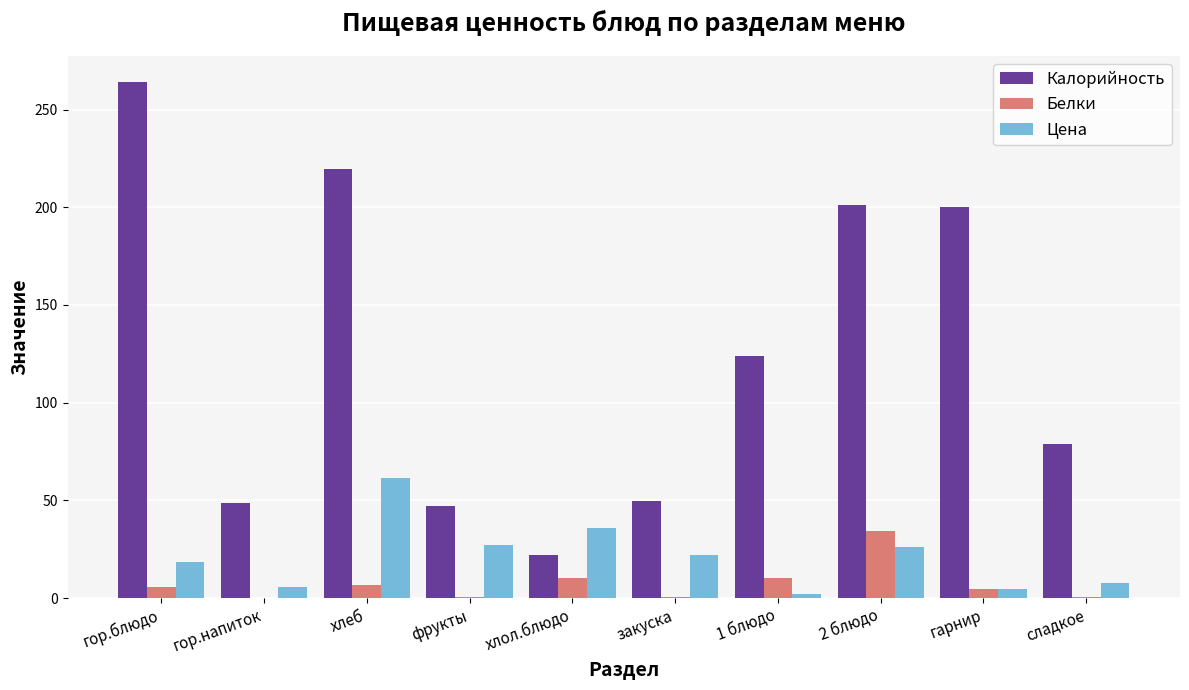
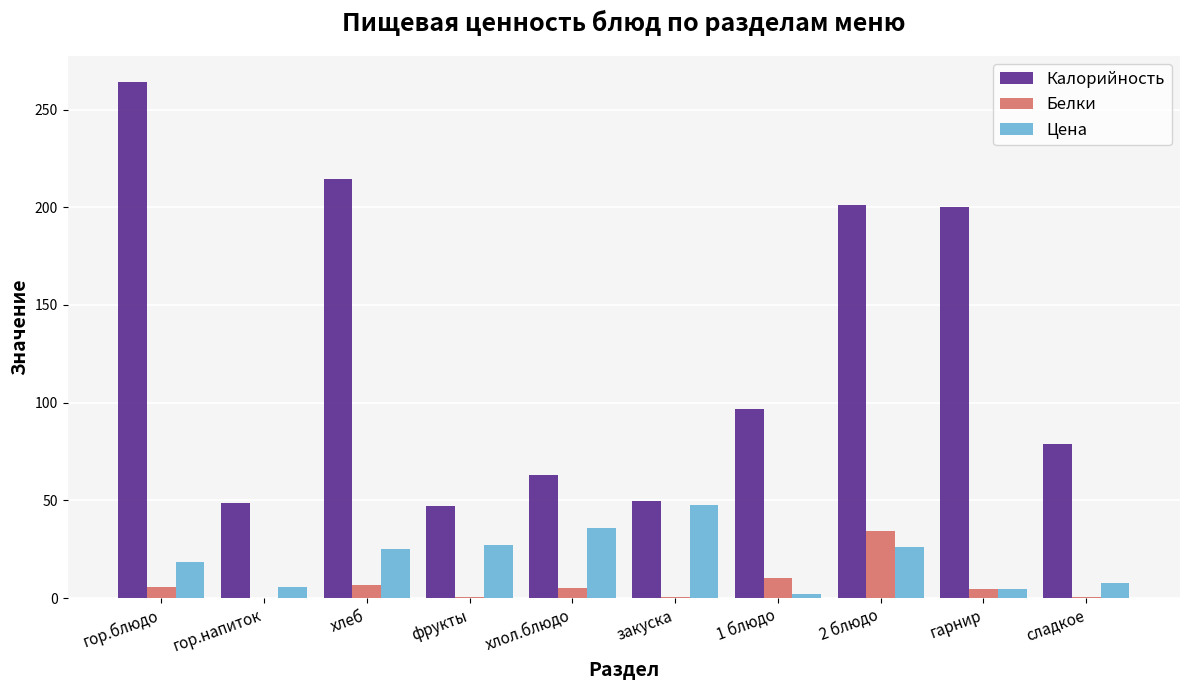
  {
    "Калорийность": {
      "гор.блюдо": 264,
      "гор.напиток": 49,
-     "хлеб": 220,
+     "хлеб": 215,
      "фрукты": 47,
-     "хлол.блюдо": 22,
+     "хлол.блюдо": 63,
      "закуска": 50,
-     "1 блюдо": 124,
+     "1 блюдо": 97,
      "2 блюдо": 201,
      "гарнир": 200,
      "сладкое": 79
    },
    "Белки": {
      "гор.блюдо": 6,
      "хлеб": 7,
-     "хлол.блюдо": 10,
+     "хлол.блюдо": 5,
      "1 блюдо": 10,
      "2 блюдо": 34,
      "гарнир": 5
    },
    "Цена": {
      "гор.блюдо": 18,
      "гор.напиток": 6,
-     "хлеб": 62,
+     "хлеб": 25,
      "фрукты": 27,
      "хлол.блюдо": 36,
-     "закуска": 22,
+     "закуска": 47,
      "1 блюдо": 2,
      "2 блюдо": 26,
      "гарнир": 5,
      "сладкое": 8
    }
  }
